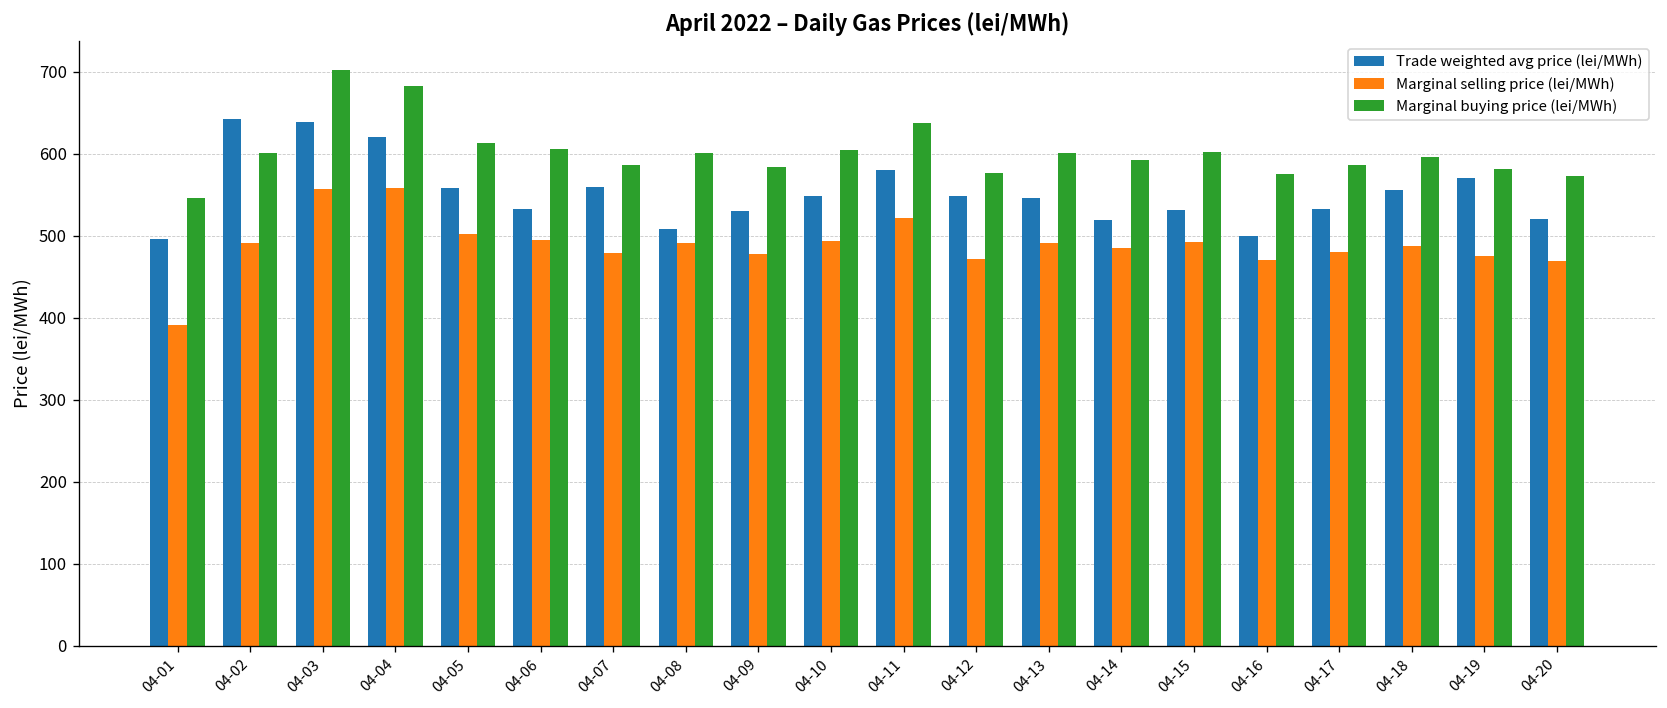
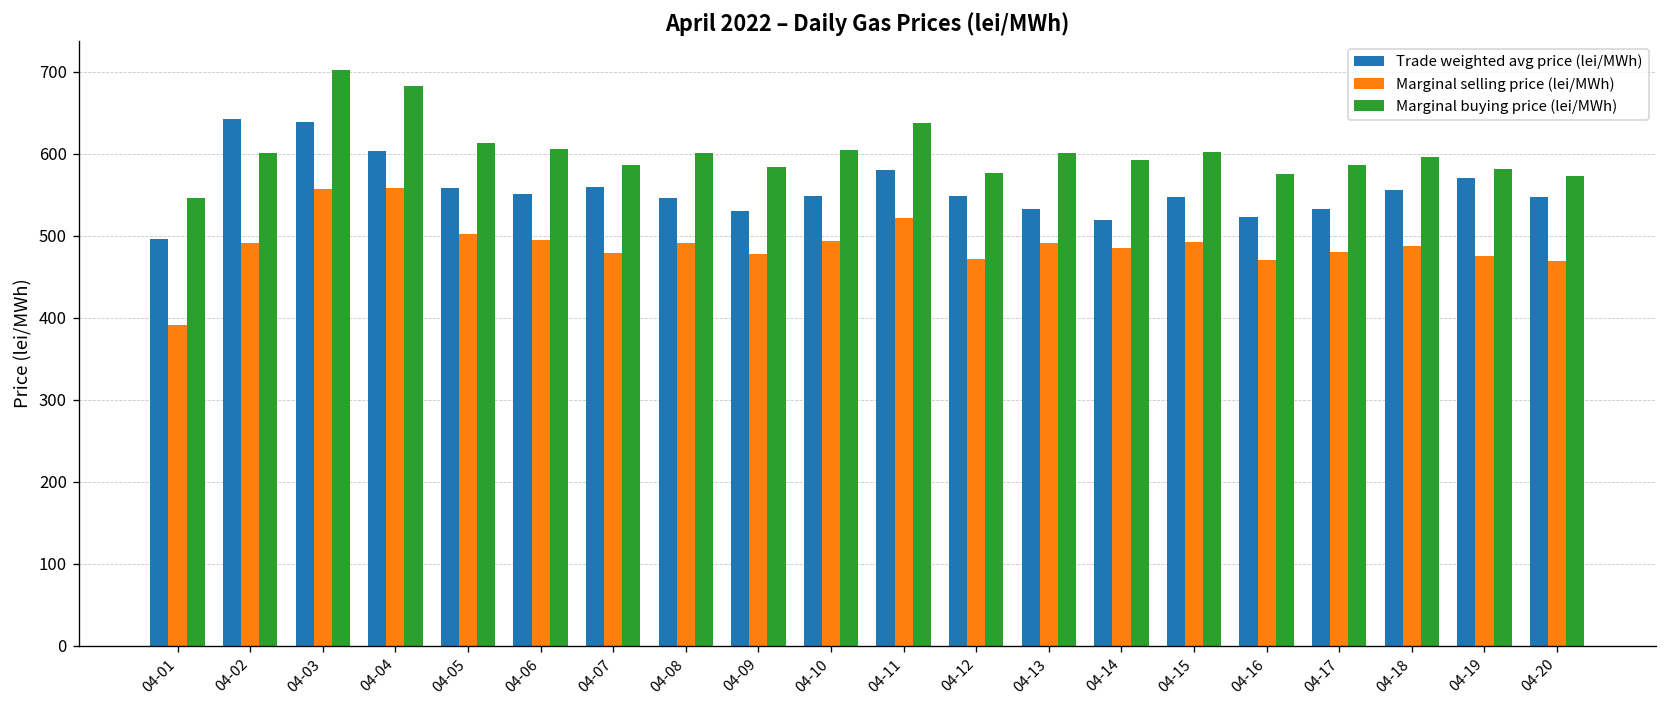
  {
    "Trade weighted avg price (lei/MWh)": {
      "04-01": 500,
      "04-02": 640,
      "04-03": 640,
-     "04-04": 620,
+     "04-04": 600,
      "04-05": 560,
-     "04-06": 530,
+     "04-06": 550,
      "04-07": 560,
-     "04-08": 510,
+     "04-08": 550,
      "04-09": 530,
      "04-10": 550,
      "04-11": 580,
      "04-12": 550,
-     "04-13": 550,
+     "04-13": 530,
      "04-14": 520,
-     "04-15": 530,
-     "04-16": 500,
+     "04-15": 550,
+     "04-16": 520,
      "04-17": 530,
      "04-18": 560,
      "04-19": 570,
-     "04-20": 520
+     "04-20": 550
    },
    "Marginal selling price (lei/MWh)": {
      "04-01": 390,
      "04-02": 490,
      "04-03": 560,
      "04-04": 560,
      "04-05": 500,
      "04-06": 500,
      "04-07": 480,
      "04-08": 490,
      "04-09": 480,
      "04-10": 490,
      "04-11": 520,
      "04-12": 470,
      "04-13": 490,
      "04-14": 480,
      "04-15": 490,
      "04-16": 470,
      "04-17": 480,
      "04-18": 490,
      "04-19": 480,
      "04-20": 470
    },
    "Marginal buying price (lei/MWh)": {
      "04-01": 550,
      "04-02": 600,
      "04-03": 700,
      "04-04": 680,
      "04-05": 610,
      "04-06": 610,
      "04-07": 590,
      "04-08": 600,
      "04-09": 580,
      "04-10": 600,
      "04-11": 640,
      "04-12": 580,
      "04-13": 600,
      "04-14": 590,
      "04-15": 600,
      "04-16": 580,
      "04-17": 590,
      "04-18": 600,
      "04-19": 580,
      "04-20": 570
    }
  }
